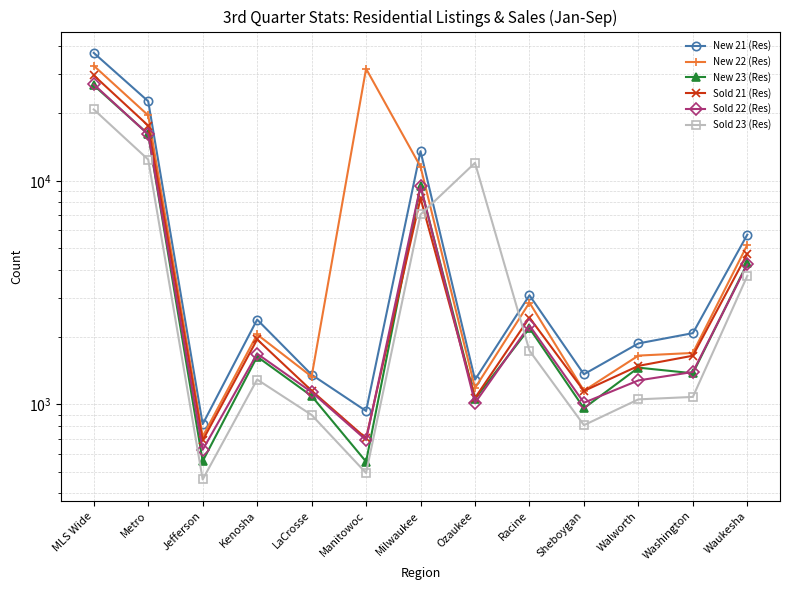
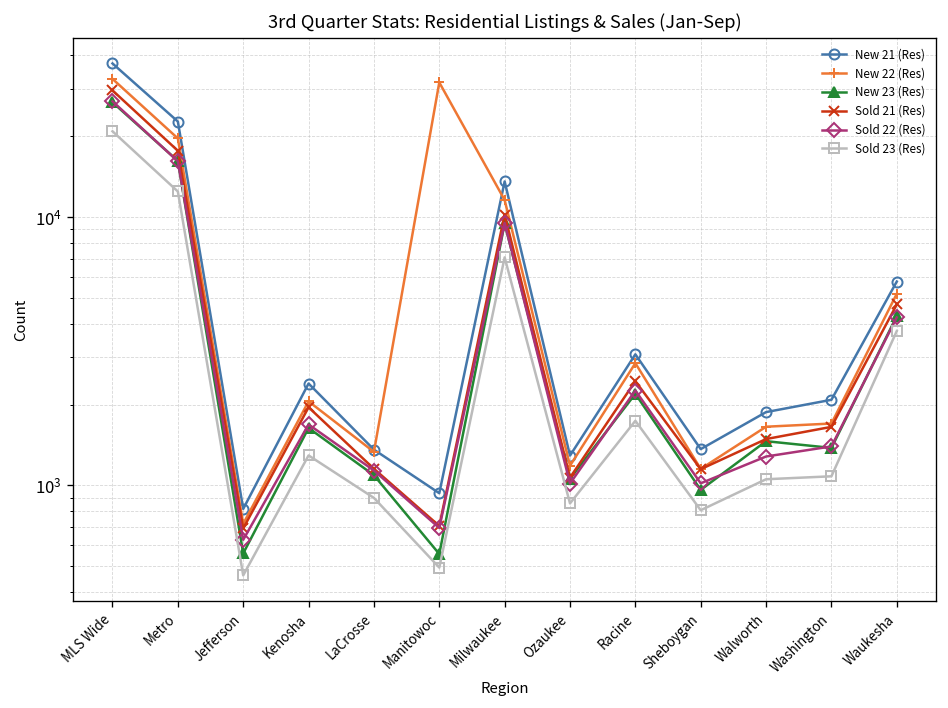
  {
    "New 21 (Res)": {
      "MLS Wide": 37000,
      "Metro": 23000,
      "Jefferson": 820,
      "Kenosha": 2400,
      "Manitowoc": 940,
      "Milwaukee": 14000,
      "Ozaukee": 1300,
      "Racine": 3100,
      "Sheboygan": 1400,
      "Walworth": 1900,
      "Washington": 2100,
      "Waukesha": 5700
    },
    "New 22 (Res)": {
      "MLS Wide": 33000,
      "Metro": 20000,
      "Jefferson": 720,
      "Kenosha": 2100,
      "Manitowoc": 32000,
      "Milwaukee": 12000,
      "Ozaukee": 1200,
      "Racine": 2900,
      "Walworth": 1700,
      "Washington": 1700,
      "Waukesha": 5200
    },
    "New 23 (Res)": {
      "Jefferson": 560,
      "Kenosha": 1600,
      "LaCrosse": 1100,
      "Manitowoc": 560,
      "Racine": 2200,
      "Sheboygan": 960
    },
    "Sold 21 (Res)": {
      "MLS Wide": 30000,
      "Metro": 18000,
      "Jefferson": 690,
      "Kenosha": 2000,
-     "Milwaukee": 8400,
+     "Milwaukee": 10000,
      "Racine": 2400,
      "Washington": 1700,
      "Waukesha": 4700
    },
    "Sold 22 (Res)": {
      "Jefferson": 630,
      "Kenosha": 1700,
      "Ozaukee": 1000,
      "Racine": 2300,
      "Sheboygan": 1000,
      "Walworth": 1300
    },
    "Sold 23 (Res)": {
      "MLS Wide": 21000,
      "Metro": 12000,
      "Jefferson": 460,
      "Kenosha": 1300,
      "LaCrosse": 900,
      "Manitowoc": 490,
      "Milwaukee": 7100,
-     "Ozaukee": 12000,
+     "Ozaukee": 860,
      "Racine": 1700,
      "Sheboygan": 810,
      "Walworth": 1100,
      "Washington": 1100,
      "Waukesha": 3800
    }
  }
